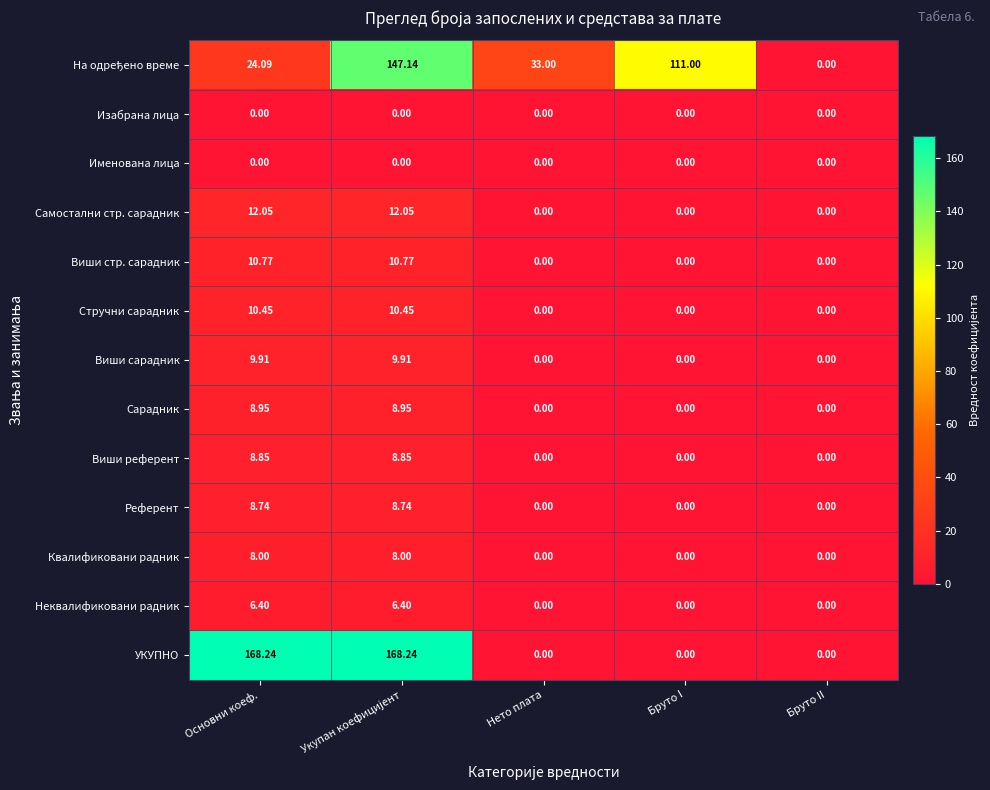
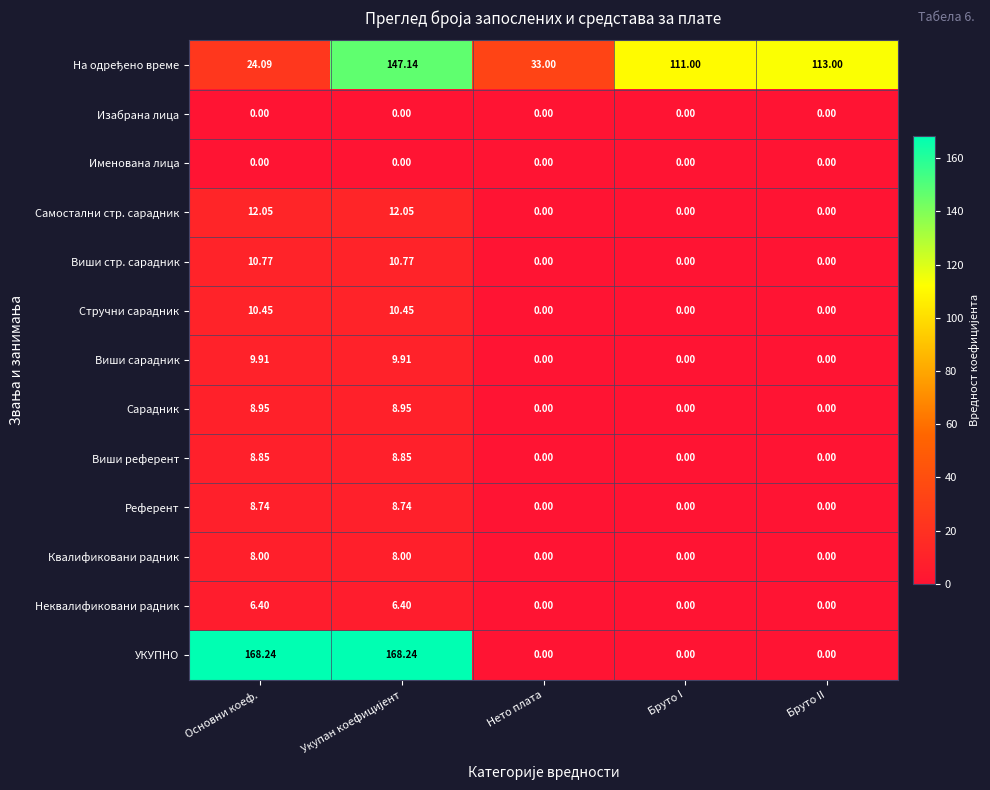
  {
    "На одређено време": {
      "Основни коеф.": 24.09,
      "Укупан коефицијент": 147.14,
      "Нето плата": 33.00,
      "Бруто I": 111.00,
-     "Бруто II": 0.00
+     "Бруто II": 113.00
    },
    "Изабрана лица": {
      "Основни коеф.": 0.00,
      "Укупан коефицијент": 0.00,
      "Нето плата": 0.00,
      "Бруто I": 0.00,
      "Бруто II": 0.00
    },
    "Именована лица": {
      "Основни коеф.": 0.00,
      "Укупан коефицијент": 0.00,
      "Нето плата": 0.00,
      "Бруто I": 0.00,
      "Бруто II": 0.00
    },
    "Самостални стр. сарадник": {
      "Основни коеф.": 12.05,
      "Укупан коефицијент": 12.05,
      "Нето плата": 0.00,
      "Бруто I": 0.00,
      "Бруто II": 0.00
    },
    "Виши стр. сарадник": {
      "Основни коеф.": 10.77,
      "Укупан коефицијент": 10.77,
      "Нето плата": 0.00,
      "Бруто I": 0.00,
      "Бруто II": 0.00
    },
    "Стручни сарадник": {
      "Основни коеф.": 10.45,
      "Укупан коефицијент": 10.45,
      "Нето плата": 0.00,
      "Бруто I": 0.00,
      "Бруто II": 0.00
    },
    "Виши сарадник": {
      "Основни коеф.": 9.91,
      "Укупан коефицијент": 9.91,
      "Нето плата": 0.00,
      "Бруто I": 0.00,
      "Бруто II": 0.00
    },
    "Сарадник": {
      "Основни коеф.": 8.95,
      "Укупан коефицијент": 8.95,
      "Нето плата": 0.00,
      "Бруто I": 0.00,
      "Бруто II": 0.00
    },
    "Виши референт": {
      "Основни коеф.": 8.85,
      "Укупан коефицијент": 8.85,
      "Нето плата": 0.00,
      "Бруто I": 0.00,
      "Бруто II": 0.00
    },
    "Референт": {
      "Основни коеф.": 8.74,
      "Укупан коефицијент": 8.74,
      "Нето плата": 0.00,
      "Бруто I": 0.00,
      "Бруто II": 0.00
    },
    "Квалификовани радник": {
      "Основни коеф.": 8.00,
      "Укупан коефицијент": 8.00,
      "Нето плата": 0.00,
      "Бруто I": 0.00,
      "Бруто II": 0.00
    },
    "Неквалификовани радник": {
      "Основни коеф.": 6.40,
      "Укупан коефицијент": 6.40,
      "Нето плата": 0.00,
      "Бруто I": 0.00,
      "Бруто II": 0.00
    },
    "УКУПНО": {
      "Основни коеф.": 168.24,
      "Укупан коефицијент": 168.24,
      "Нето плата": 0.00,
      "Бруто I": 0.00,
      "Бруто II": 0.00
    }
  }
